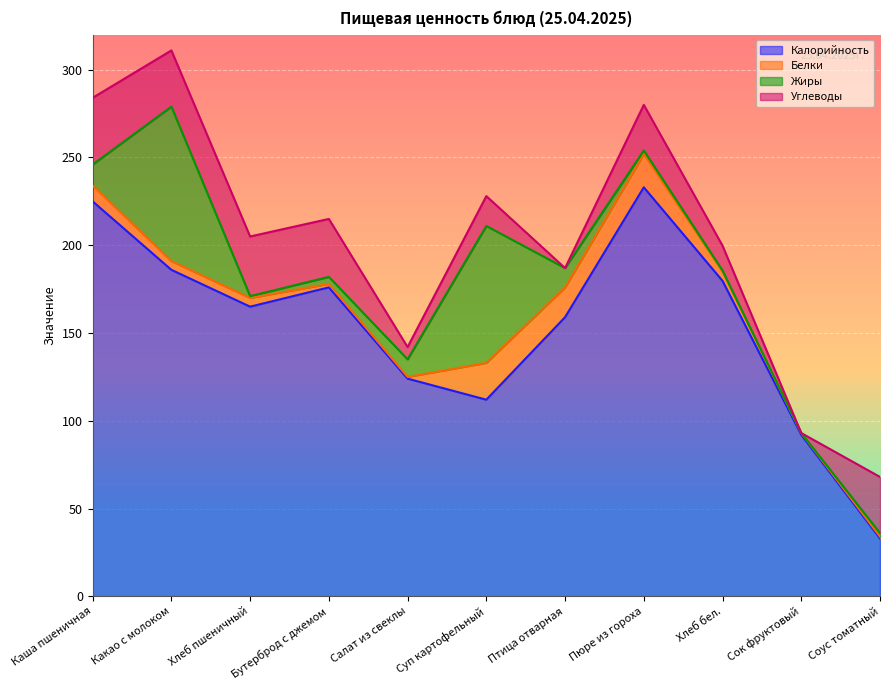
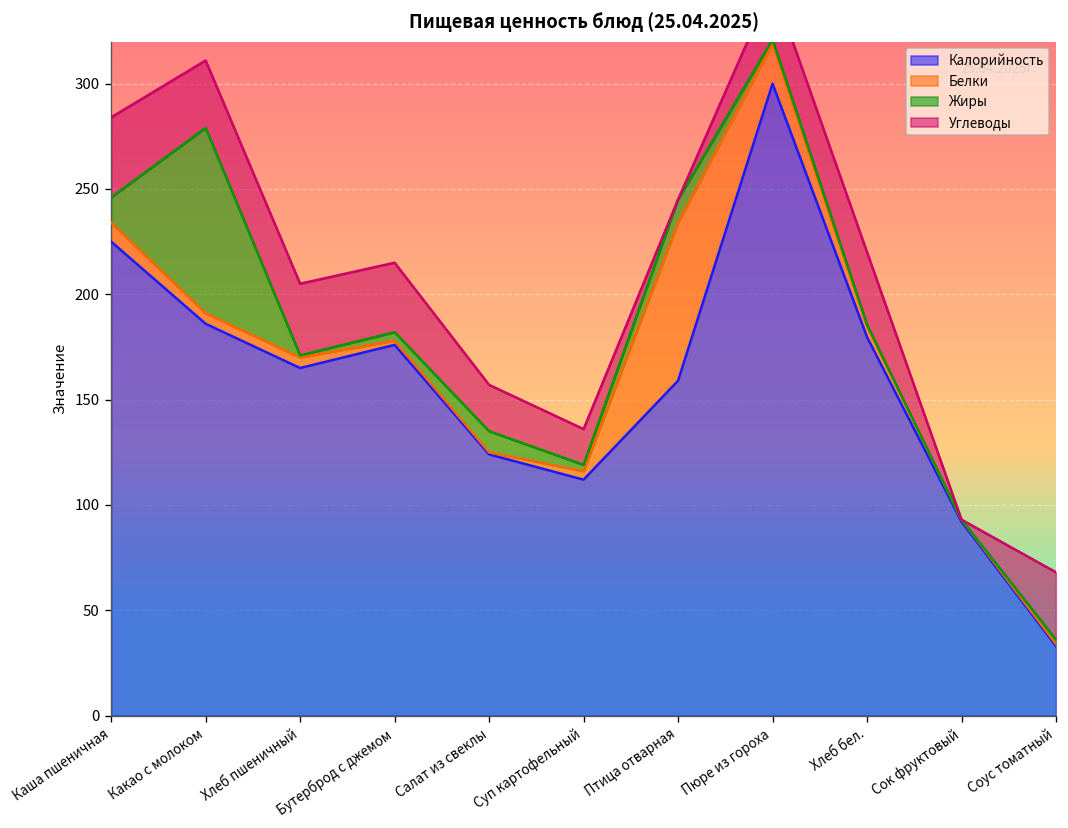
  {
    "Калорийность": {
      "Каша пшеничная": 225,
      "Какао с молоком": 186,
      "Хлеб пшеничный": 165,
      "Бутерброд с джемом": 176,
      "Суп картофельный": 112,
      "Птица отварная": 159,
-     "Пюре из гороха": 233,
+     "Пюре из гороха": 300,
      "Хлеб бел.": 180
    },
    "Белки": {
      "Каша пшеничная": 9,
      "Какао с молоком": 5,
      "Бутерброд с джемом": 2,
-     "Суп картофельный": 21,
-     "Птица отварная": 17,
+     "Суп картофельный": 4,
+     "Птица отварная": 75,
      "Пюре из гороха": 19
    },
    "Жиры": {
      "Каша пшеничная": 12,
      "Какао с молоком": 88,
      "Бутерброд с джемом": 4,
      "Салат из свеклы": 10,
-     "Суп картофельный": 78,
+     "Суп картофельный": 3,
      "Пюре из гороха": 2,
      "Соус томатный": 2
    },
    "Углеводы": {
      "Каша пшеничная": 38,
      "Какао с молоком": 32,
      "Хлеб пшеничный": 34,
      "Бутерброд с джемом": 33,
-     "Салат из свеклы": 7,
+     "Салат из свеклы": 22,
      "Суп картофельный": 17,
-     "Хлеб бел.": 14,
+     "Хлеб бел.": 34,
      "Соус томатный": 32
    }
  }
